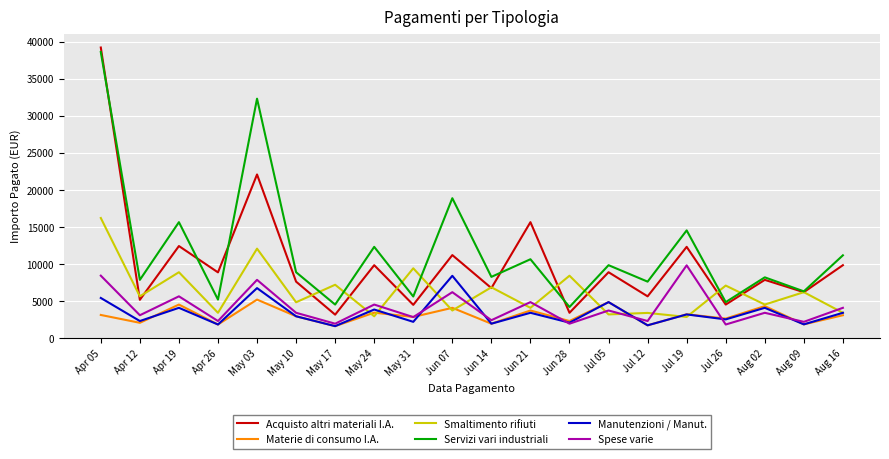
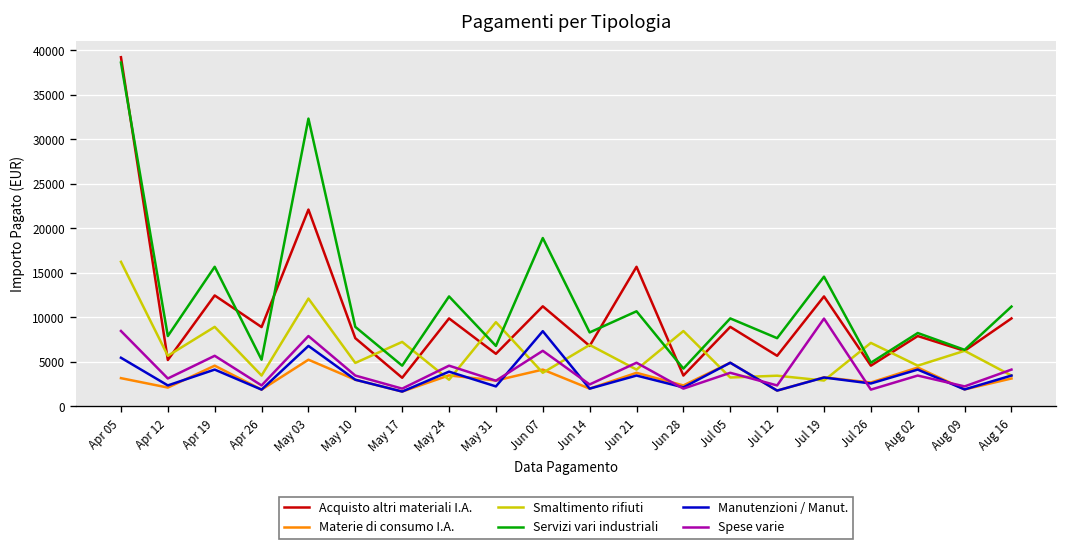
  {
    "Acquisto altri materiali I.A.": {
      "Apr 05": 39000,
      "Apr 12": 5000,
      "Apr 19": 12000,
      "Apr 26": 9000,
      "May 03": 22000,
      "May 10": 8000,
      "May 17": 3000,
      "May 24": 10000,
-     "May 31": 5000,
+     "May 31": 6000,
      "Jun 07": 11000,
      "Jun 21": 16000,
      "Jun 28": 3000,
      "Jul 05": 9000,
      "Jul 12": 6000,
      "Jul 19": 12000,
      "Aug 16": 10000
    },
    "Materie di consumo I.A.": {
      "Apr 05": 3000,
      "Apr 19": 5000,
      "May 03": 5000,
      "May 24": 3000,
      "Jun 07": 4000
    },
    "Smaltimento rifiuti": {
      "Apr 05": 16000,
      "Apr 12": 6000,
      "Apr 19": 9000,
      "Apr 26": 3000,
      "May 03": 12000,
      "May 10": 5000,
      "May 17": 7000,
      "May 24": 3000,
      "May 31": 9000,
      "Jun 07": 4000,
      "Jun 21": 4000,
      "Jun 28": 8000,
      "Jul 05": 3000,
      "Jul 12": 3000,
      "Jul 19": 3000,
      "Jul 26": 7000
    },
    "Servizi vari industriali": {
      "Apr 05": 39000,
      "Apr 12": 8000,
      "Apr 19": 16000,
      "Apr 26": 5000,
      "May 03": 32000,
      "May 10": 9000,
      "May 17": 5000,
      "May 24": 12000,
-     "May 31": 6000,
+     "May 31": 7000,
      "Jun 07": 19000,
      "Jun 14": 8000,
      "Jun 21": 11000,
      "Jun 28": 4000,
      "Jul 05": 10000,
      "Jul 12": 8000,
      "Jul 19": 15000,
      "Aug 16": 11000
    },
    "Manutenzioni / Manut.": {
      "Apr 05": 5000,
      "Apr 19": 4000,
      "May 03": 7000,
      "May 24": 4000,
      "May 31": 2000,
      "Jun 07": 8000
    },
    "Spese varie": {
      "Apr 05": 8000,
      "Apr 12": 3000,
      "Apr 19": 6000,
      "Apr 26": 2000,
      "May 03": 8000,
      "May 10": 3000,
      "May 24": 5000,
      "Jun 07": 6000,
      "Jun 14": 2000,
      "Jun 21": 5000,
      "Jul 05": 4000,
      "Jul 12": 2000,
      "Jul 19": 10000,
      "Jul 26": 2000,
      "Aug 02": 3000,
      "Aug 16": 4000
    }
  }
